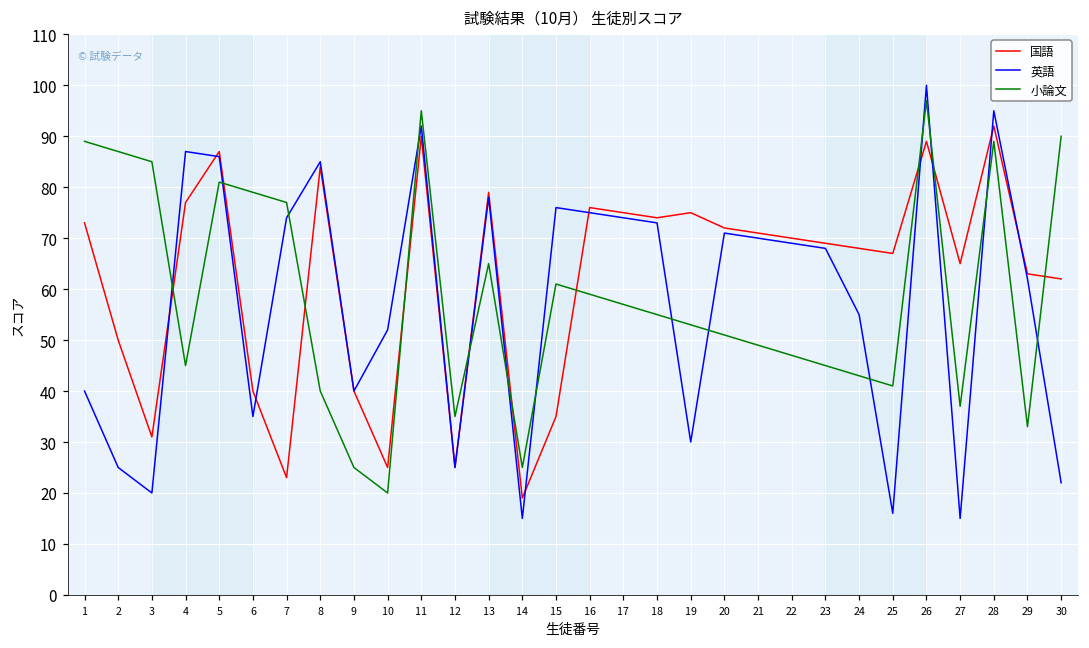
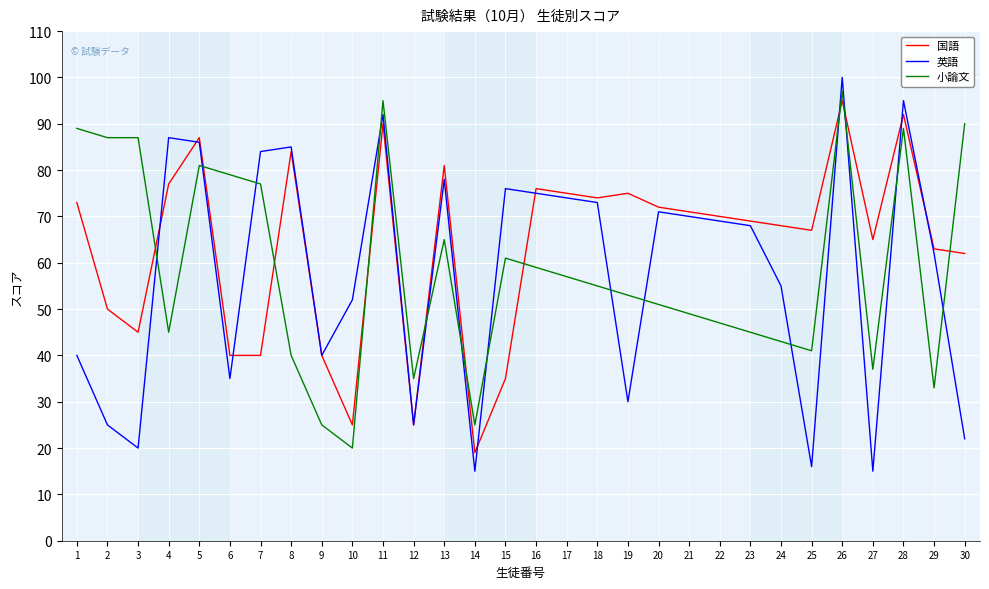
  {
    "国語": {
      "1": 73,
      "2": 50,
-     "3": 31,
+     "3": 45,
      "4": 77,
      "5": 87,
      "6": 40,
-     "7": 23,
+     "7": 40,
      "8": 84,
      "10": 25,
      "11": 90,
-     "13": 79,
+     "13": 81,
      "14": 19,
      "15": 35,
      "16": 76,
      "17": 75,
      "18": 74,
      "19": 75,
      "20": 72,
      "21": 71,
      "22": 70,
      "23": 69,
      "24": 68,
      "25": 67,
-     "26": 89,
+     "26": 95,
      "27": 65,
      "28": 92,
      "29": 63,
      "30": 62
    },
    "英語": {
      "1": 40,
      "2": 25,
      "3": 20,
      "4": 87,
      "5": 86,
      "6": 35,
-     "7": 74,
+     "7": 84,
      "8": 85,
      "10": 52,
      "11": 92,
      "13": 78,
      "14": 15,
      "15": 76,
      "16": 75,
      "17": 74,
      "18": 73,
      "19": 30,
      "20": 71,
      "21": 70,
      "22": 69,
      "23": 68,
      "24": 55,
      "25": 16,
      "26": 100,
      "27": 15,
      "28": 95,
      "29": 62,
      "30": 22
    },
    "小論文": {
      "1": 89,
      "2": 87,
-     "3": 85,
+     "3": 87,
      "4": 45,
      "5": 81,
      "6": 79,
      "7": 77,
      "8": 40,
      "9": 25,
      "10": 20,
      "11": 95,
      "12": 35,
      "13": 65,
      "14": 25,
      "15": 61,
      "16": 59,
      "17": 57,
      "18": 55,
      "19": 53,
      "20": 51,
      "21": 49,
      "22": 47,
      "23": 45,
      "24": 43,
      "25": 41,
      "26": 97,
      "27": 37,
      "28": 89,
      "29": 33,
      "30": 90
    }
  }
